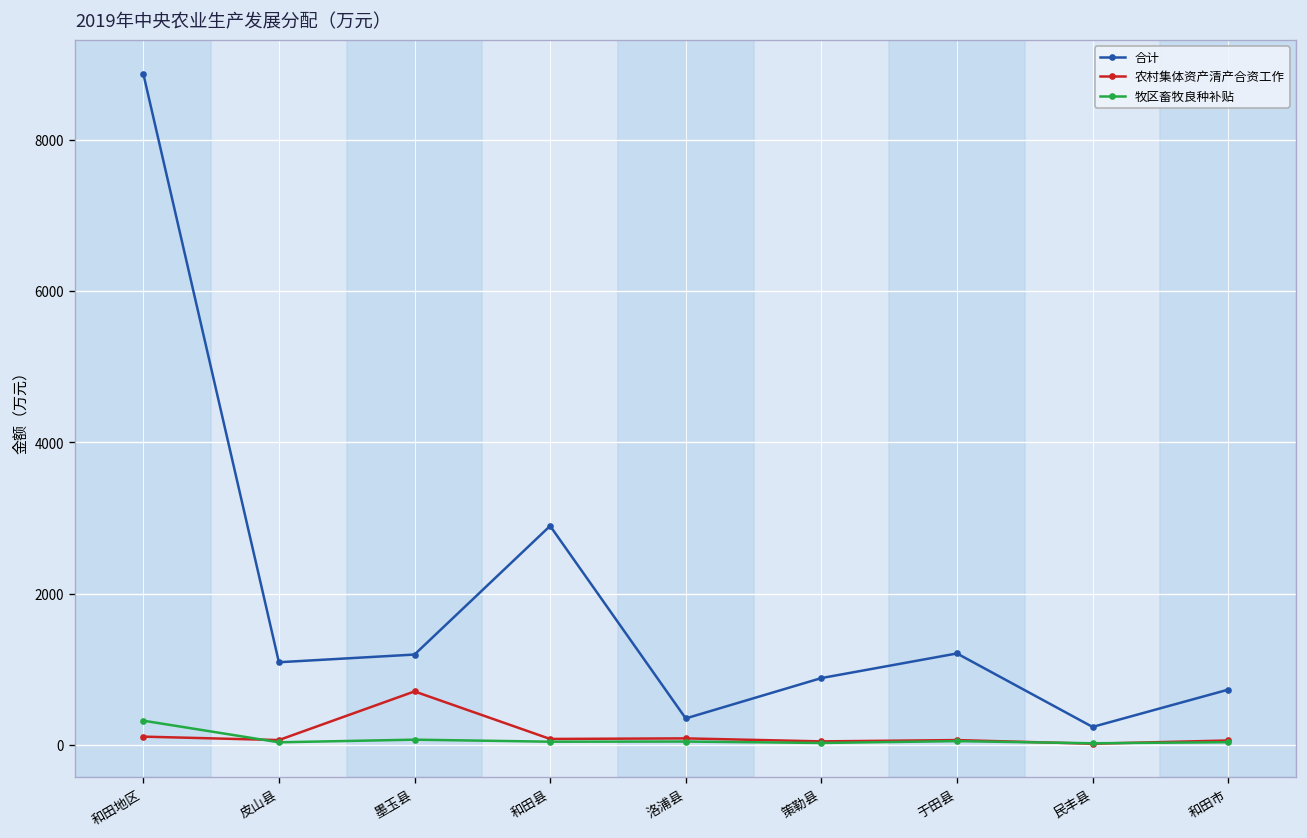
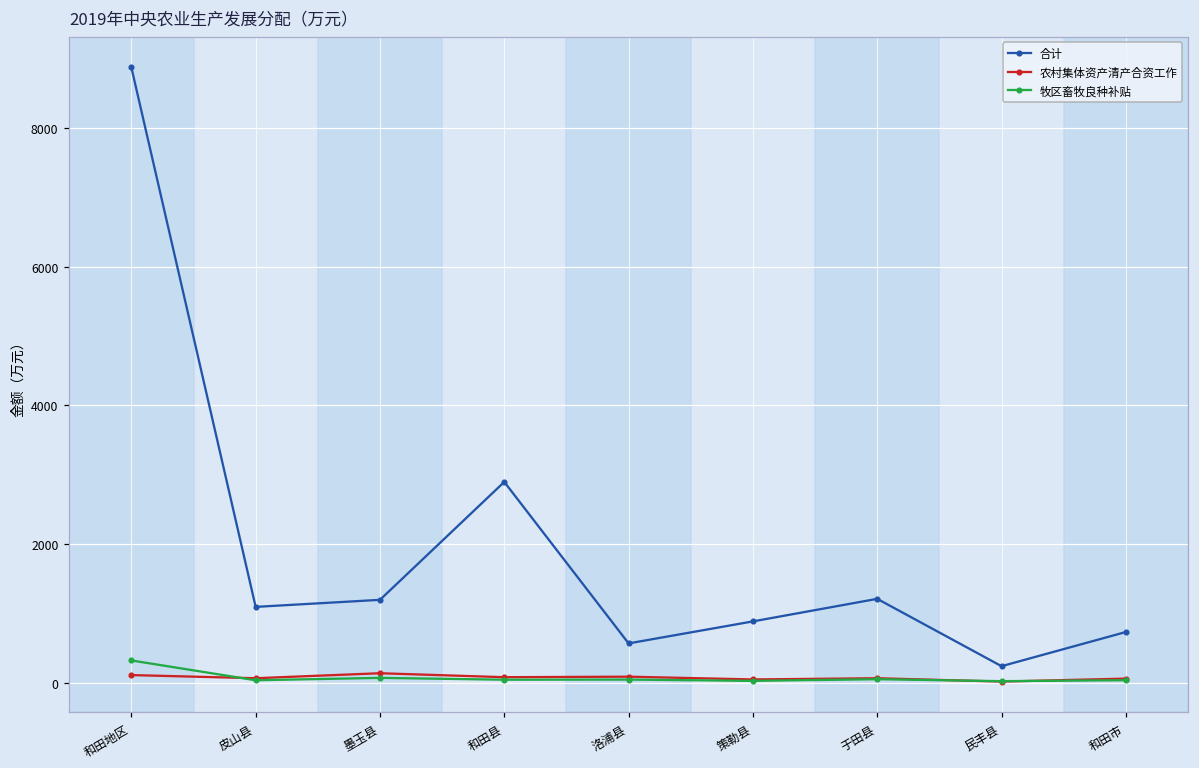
  {
    "合计": {
      "和田地区": 8900,
      "皮山县": 1100,
      "墨玉县": 1200,
      "和田县": 2900,
-     "洛浦县": 300,
+     "洛浦县": 600,
      "策勒县": 900,
      "于田县": 1200,
      "民丰县": 200,
      "和田市": 700
    },
    "农村集体资产清产合资工作": {
      "和田地区": 100,
-     "墨玉县": 700,
+     "墨玉县": 100,
      "洛浦县": 100
    },
    "牧区畜牧良种补贴": {
      "和田地区": 300,
      "墨玉县": 100,
      "洛浦县": 0
    }
  }
